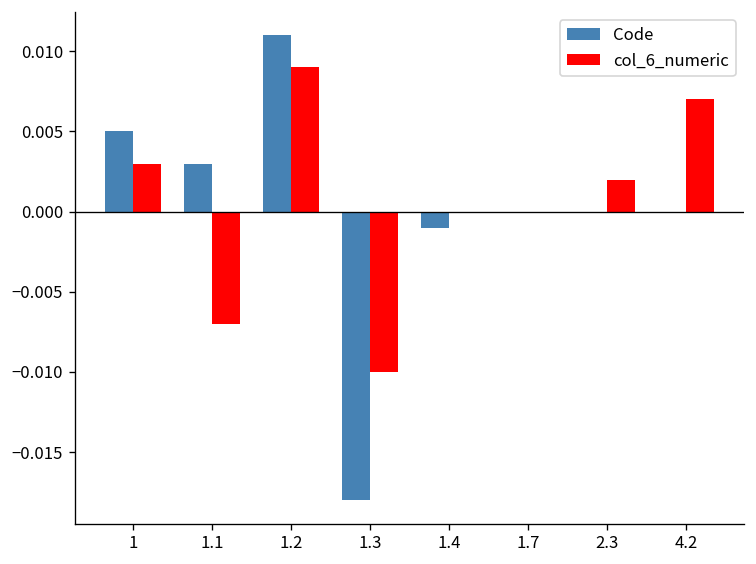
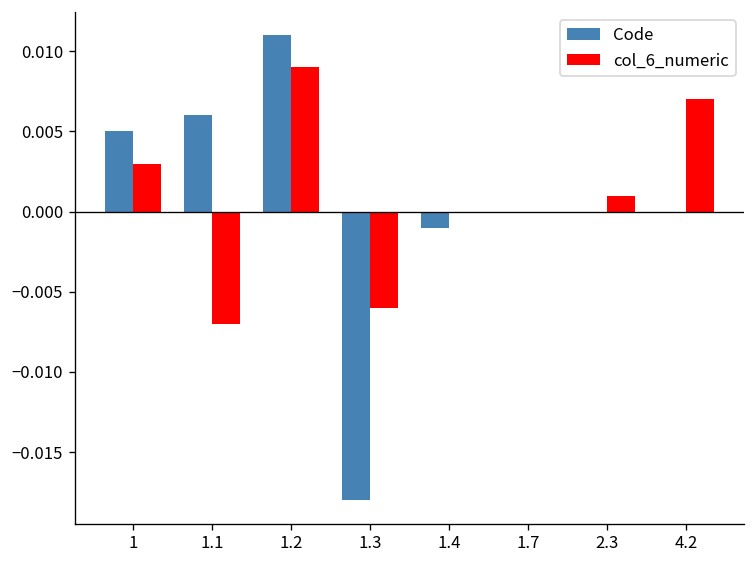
  {
    "Code": {
      "1": 0.005,
-     "1.1": 0.003,
+     "1.1": 0.006,
      "1.2": 0.011,
      "1.3": -0.018,
      "1.4": -0.001,
      "1.7": 0.000,
      "2.3": 0.000,
      "4.2": 0.000
    },
    "col_6_numeric": {
      "1": 0.003,
      "1.1": -0.007,
      "1.2": 0.009,
-     "1.3": -0.010,
+     "1.3": -0.006,
      "1.4": 0.000,
      "1.7": 0.000,
-     "2.3": 0.002,
+     "2.3": 0.001,
      "4.2": 0.007
    }
  }
